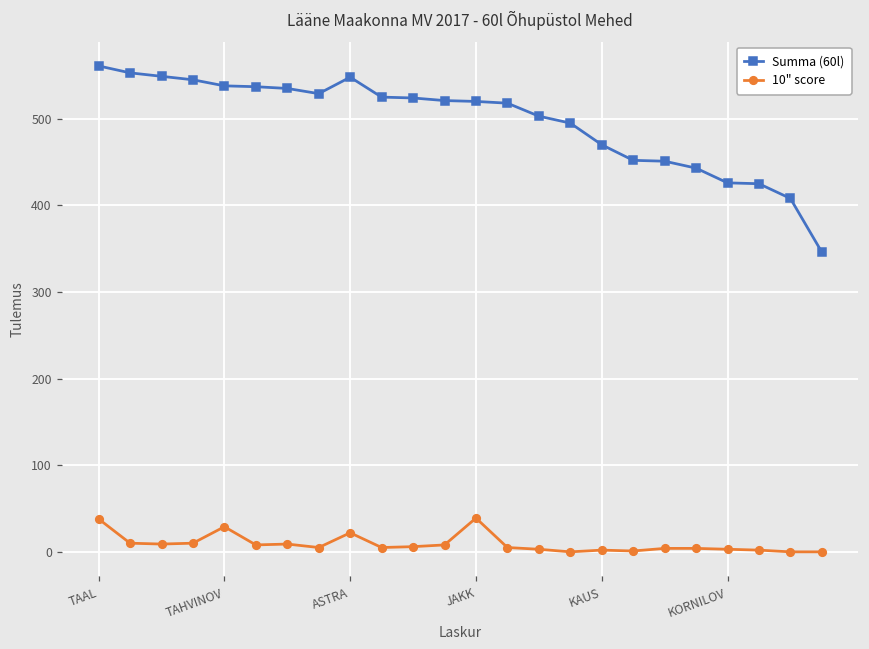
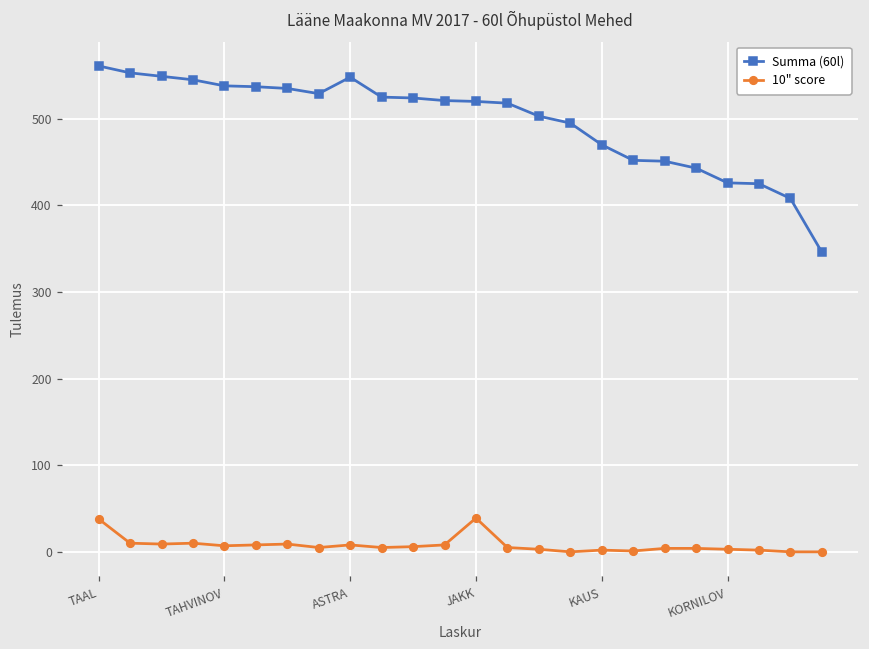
  {
    "Summa (60l)": {
      "TAAL": 560,
      "TAHVINOV": 540,
      "ASTRA": 550,
      "JAKK": 520,
      "KAUS": 470,
      "KORNILOV": 430
    },
    "10\" score": {
      "TAAL": 40,
-     "TAHVINOV": 30,
-     "ASTRA": 20,
+     "TAHVINOV": 10,
+     "ASTRA": 10,
      "JAKK": 40,
      "KAUS": 0,
      "KORNILOV": 0
    }
  }
